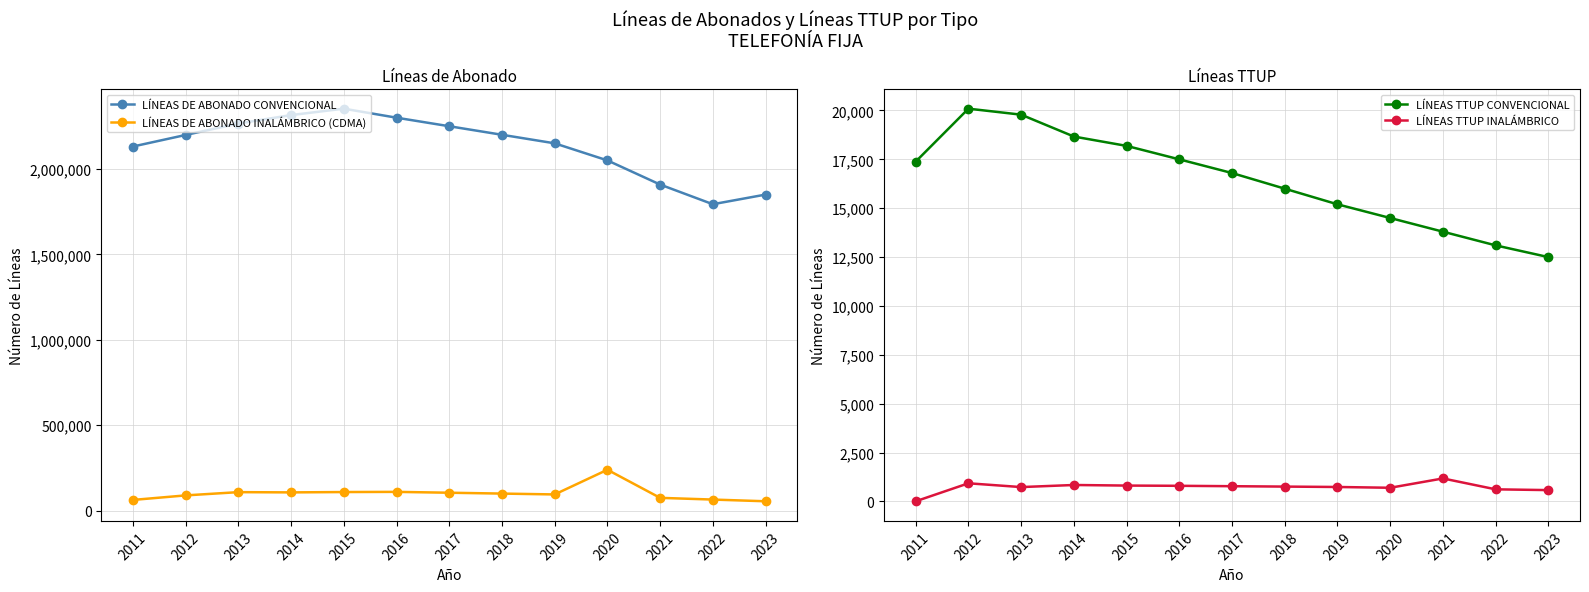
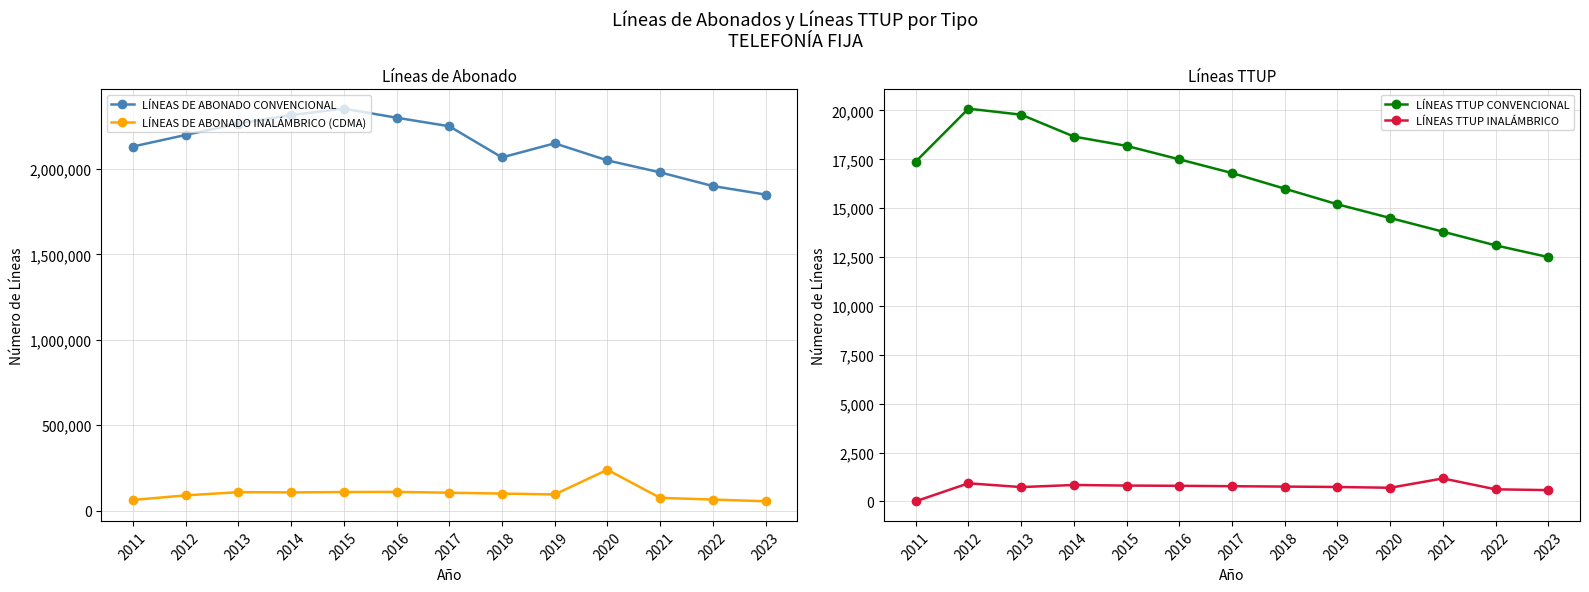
  {
    "Líneas de Abonado": {
      "LÍNEAS DE ABONADO CONVENCIONAL": {
        "2011": "2,130,000",
        "2012": "2,200,000",
        "2016": "2,300,000",
        "2017": "2,250,000",
-       "2018": "2,200,000",
+       "2018": "2,070,000",
        "2019": "2,150,000",
        "2020": "2,050,000",
-       "2021": "1,910,000",
-       "2022": "1,790,000",
+       "2021": "1,980,000",
+       "2022": "1,900,000",
        "2023": "1,850,000"
      },
      "LÍNEAS DE ABONADO INALÁMBRICO (CDMA)": {
        "2011": "60,000",
        "2012": "90,000",
        "2013": "110,000",
        "2014": "110,000",
        "2015": "110,000",
        "2016": "110,000",
        "2017": "110,000",
        "2018": "100,000",
        "2019": "100,000",
        "2020": "240,000",
        "2021": "80,000",
        "2022": "70,000",
        "2023": "60,000"
      }
    },
    "Líneas TTUP": {
      "LÍNEAS TTUP CONVENCIONAL": {
        "2011": "17,400",
        "2012": "20,100",
        "2013": "19,800",
        "2014": "18,700",
        "2015": "18,200",
        "2016": "17,500",
        "2017": "16,800",
        "2018": "16,000",
        "2019": "15,200",
        "2020": "14,500",
        "2021": "13,800",
        "2022": "13,100",
        "2023": "12,500"
      },
      "LÍNEAS TTUP INALÁMBRICO": {
        "2011": "0",
        "2012": "900",
        "2013": "700",
        "2014": "800",
        "2015": "800",
        "2016": "800",
        "2017": "800",
        "2018": "800",
        "2019": "700",
        "2020": "700",
        "2021": "1,200",
        "2022": "600",
        "2023": "600"
      }
    }
  }
